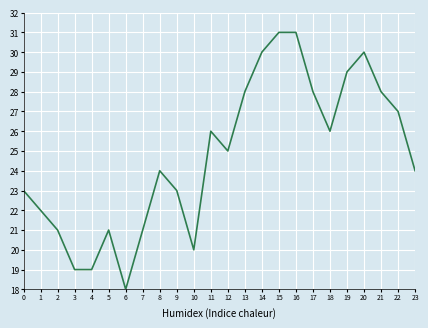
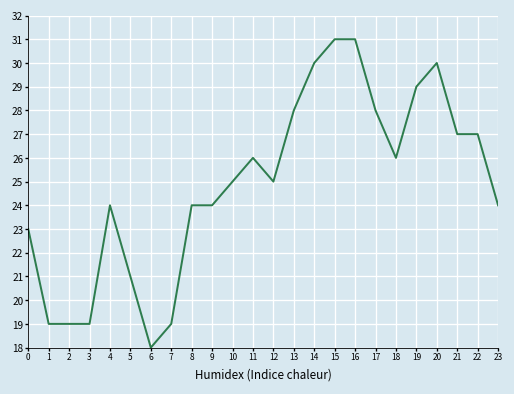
  {
    "0": 23,
-   "1": 22,
-   "2": 21,
+   "1": 19,
+   "2": 19,
    "3": 19,
-   "4": 19,
+   "4": 24,
    "5": 21,
    "6": 18,
-   "7": 21,
+   "7": 19,
    "8": 24,
-   "9": 23,
-   "10": 20,
+   "9": 24,
+   "10": 25,
    "11": 26,
    "12": 25,
    "13": 28,
    "14": 30,
    "15": 31,
    "16": 31,
    "17": 28,
    "18": 26,
    "19": 29,
    "20": 30,
-   "21": 28,
+   "21": 27,
    "22": 27,
    "23": 24
  }
